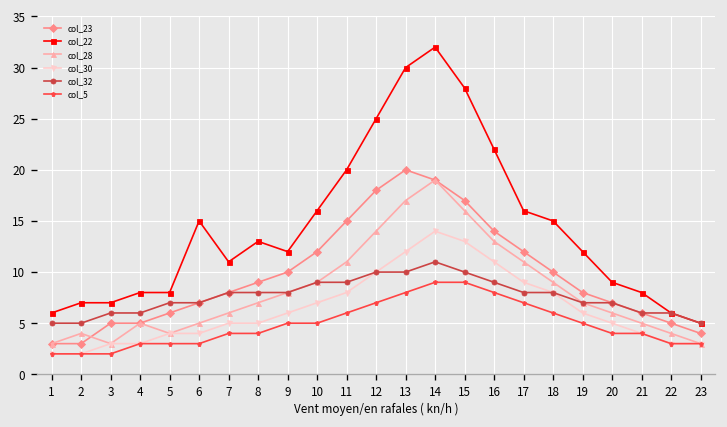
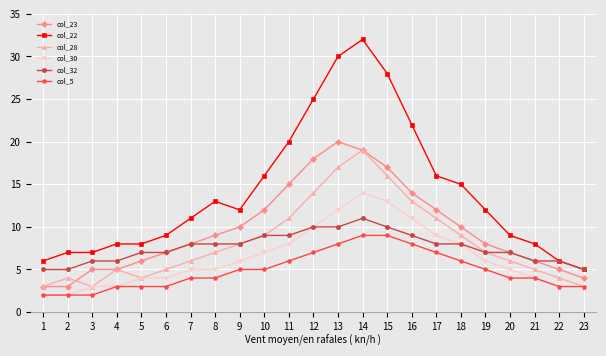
  {
    "col_22": {
      "1": 6,
      "2": 7,
      "3": 7,
      "4": 8,
      "5": 8,
-     "6": 15,
+     "6": 9,
      "7": 11,
      "8": 13,
      "9": 12,
      "10": 16,
      "11": 20,
      "12": 25,
      "13": 30,
      "14": 32,
      "15": 28,
      "16": 22,
      "17": 16,
      "18": 15,
      "19": 12,
      "20": 9,
      "21": 8
    }
  }
